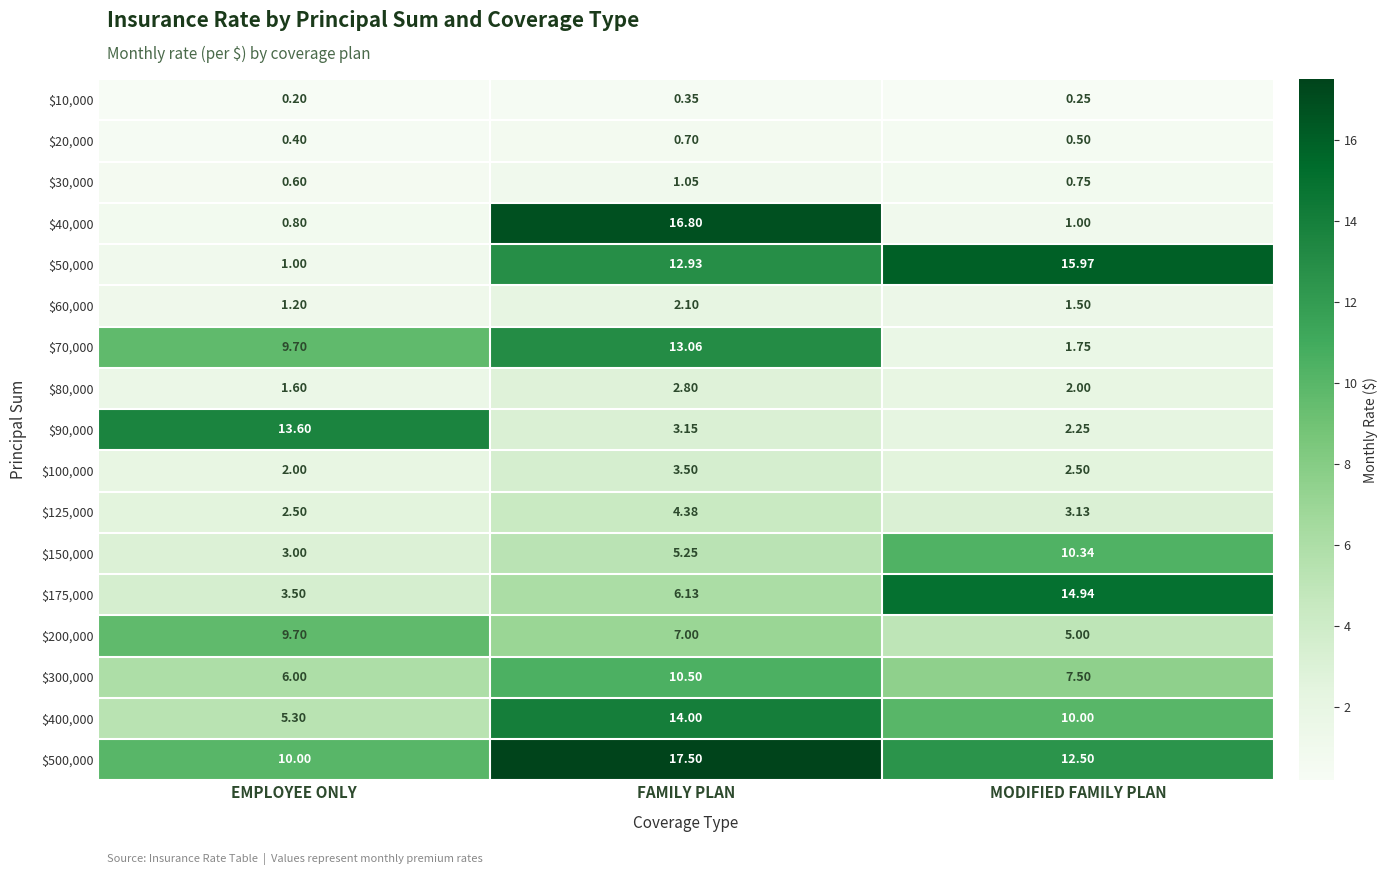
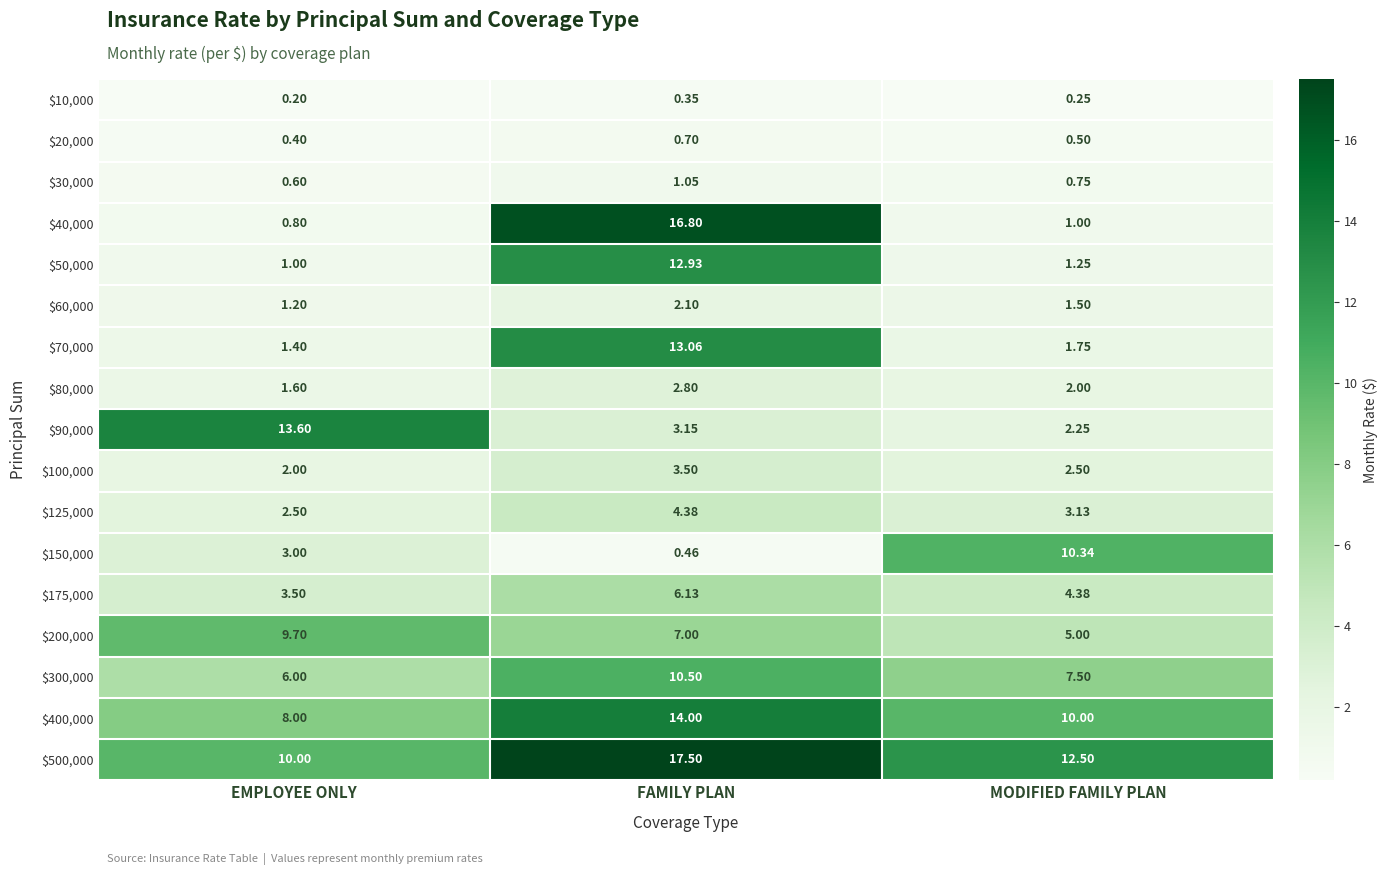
  {
    "$10,000": {
      "EMPLOYEE ONLY": 0.20,
      "FAMILY PLAN": 0.35,
      "MODIFIED FAMILY PLAN": 0.25
    },
    "$20,000": {
      "EMPLOYEE ONLY": 0.40,
      "FAMILY PLAN": 0.70,
      "MODIFIED FAMILY PLAN": 0.50
    },
    "$30,000": {
      "EMPLOYEE ONLY": 0.60,
      "FAMILY PLAN": 1.05,
      "MODIFIED FAMILY PLAN": 0.75
    },
    "$40,000": {
      "EMPLOYEE ONLY": 0.80,
      "FAMILY PLAN": 16.80,
      "MODIFIED FAMILY PLAN": 1.00
    },
    "$50,000": {
      "EMPLOYEE ONLY": 1.00,
      "FAMILY PLAN": 12.93,
-     "MODIFIED FAMILY PLAN": 15.97
+     "MODIFIED FAMILY PLAN": 1.25
    },
    "$60,000": {
      "EMPLOYEE ONLY": 1.20,
      "FAMILY PLAN": 2.10,
      "MODIFIED FAMILY PLAN": 1.50
    },
    "$70,000": {
-     "EMPLOYEE ONLY": 9.70,
+     "EMPLOYEE ONLY": 1.40,
      "FAMILY PLAN": 13.06,
      "MODIFIED FAMILY PLAN": 1.75
    },
    "$80,000": {
      "EMPLOYEE ONLY": 1.60,
      "FAMILY PLAN": 2.80,
      "MODIFIED FAMILY PLAN": 2.00
    },
    "$90,000": {
      "EMPLOYEE ONLY": 13.60,
      "FAMILY PLAN": 3.15,
      "MODIFIED FAMILY PLAN": 2.25
    },
    "$100,000": {
      "EMPLOYEE ONLY": 2.00,
      "FAMILY PLAN": 3.50,
      "MODIFIED FAMILY PLAN": 2.50
    },
    "$125,000": {
      "EMPLOYEE ONLY": 2.50,
      "FAMILY PLAN": 4.38,
      "MODIFIED FAMILY PLAN": 3.13
    },
    "$150,000": {
      "EMPLOYEE ONLY": 3.00,
-     "FAMILY PLAN": 5.25,
+     "FAMILY PLAN": 0.46,
      "MODIFIED FAMILY PLAN": 10.34
    },
    "$175,000": {
      "EMPLOYEE ONLY": 3.50,
      "FAMILY PLAN": 6.13,
-     "MODIFIED FAMILY PLAN": 14.94
+     "MODIFIED FAMILY PLAN": 4.38
    },
    "$200,000": {
      "EMPLOYEE ONLY": 9.70,
      "FAMILY PLAN": 7.00,
      "MODIFIED FAMILY PLAN": 5.00
    },
    "$300,000": {
      "EMPLOYEE ONLY": 6.00,
      "FAMILY PLAN": 10.50,
      "MODIFIED FAMILY PLAN": 7.50
    },
    "$400,000": {
-     "EMPLOYEE ONLY": 5.30,
+     "EMPLOYEE ONLY": 8.00,
      "FAMILY PLAN": 14.00,
      "MODIFIED FAMILY PLAN": 10.00
    },
    "$500,000": {
      "EMPLOYEE ONLY": 10.00,
      "FAMILY PLAN": 17.50,
      "MODIFIED FAMILY PLAN": 12.50
    }
  }
